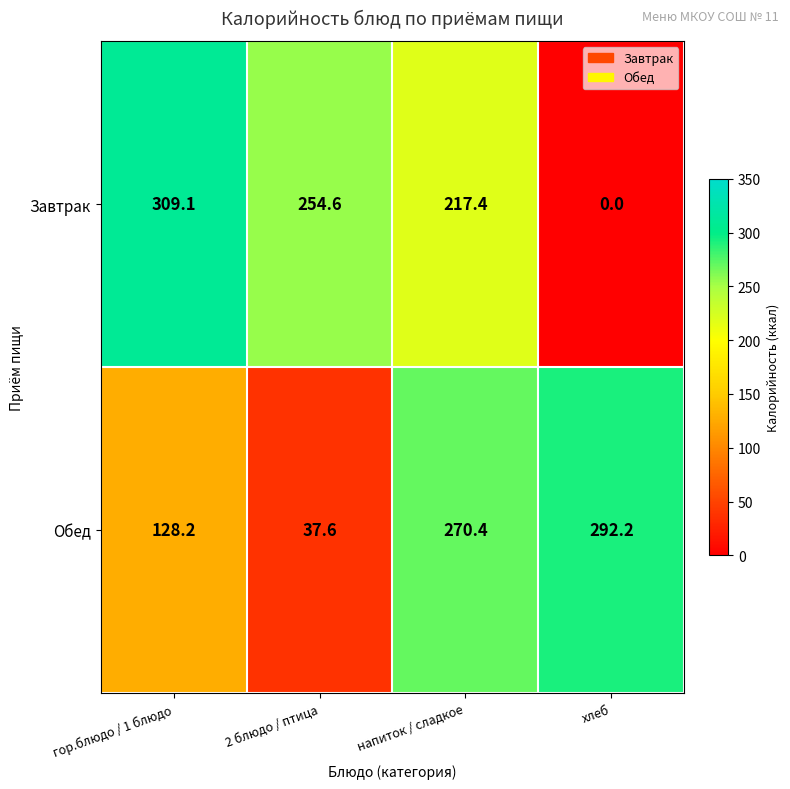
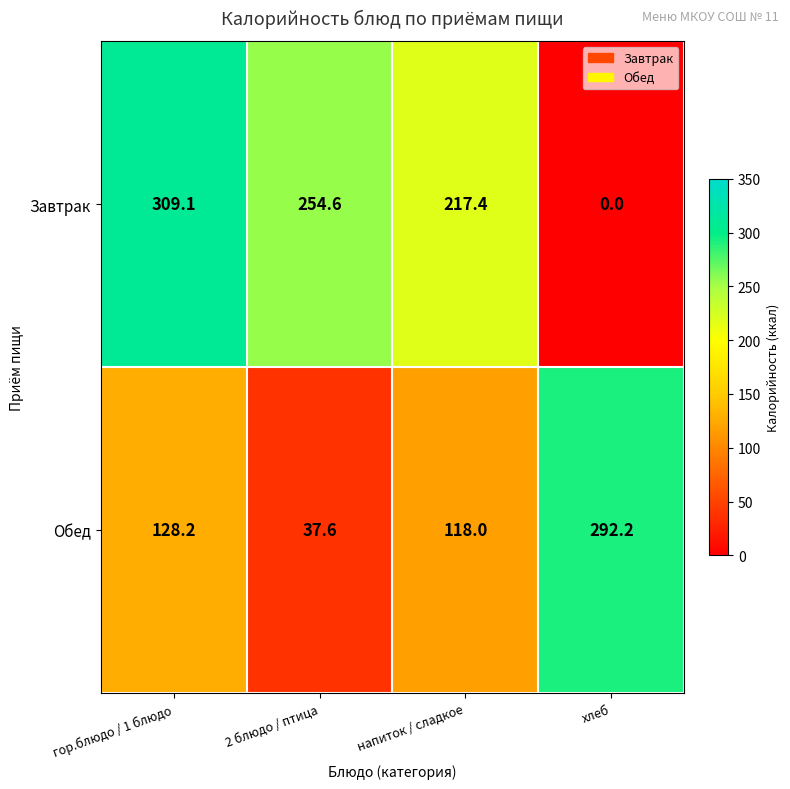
  {
    "Завтрак": {
      "гор.блюдо / 1 блюдо": 309.1,
      "2 блюдо / птица": 254.6,
      "напиток / сладкое": 217.4,
      "хлеб": 0.0
    },
    "Обед": {
      "гор.блюдо / 1 блюдо": 128.2,
      "2 блюдо / птица": 37.6,
-     "напиток / сладкое": 270.4,
+     "напиток / сладкое": 118.0,
      "хлеб": 292.2
    }
  }
